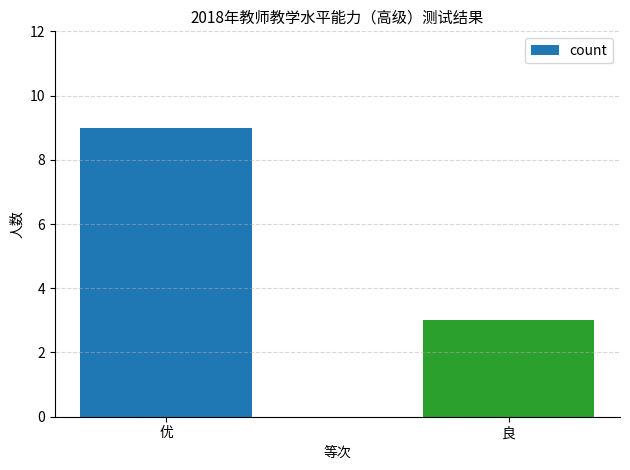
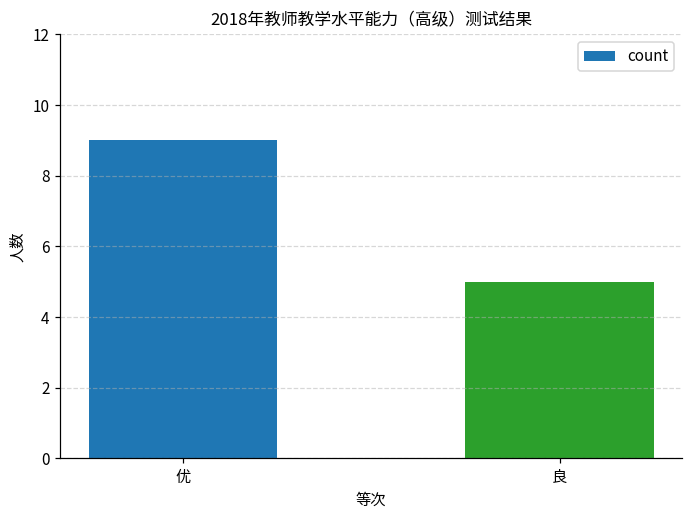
  {
    "优": 9,
-   "良": 3
+   "良": 5
  }
